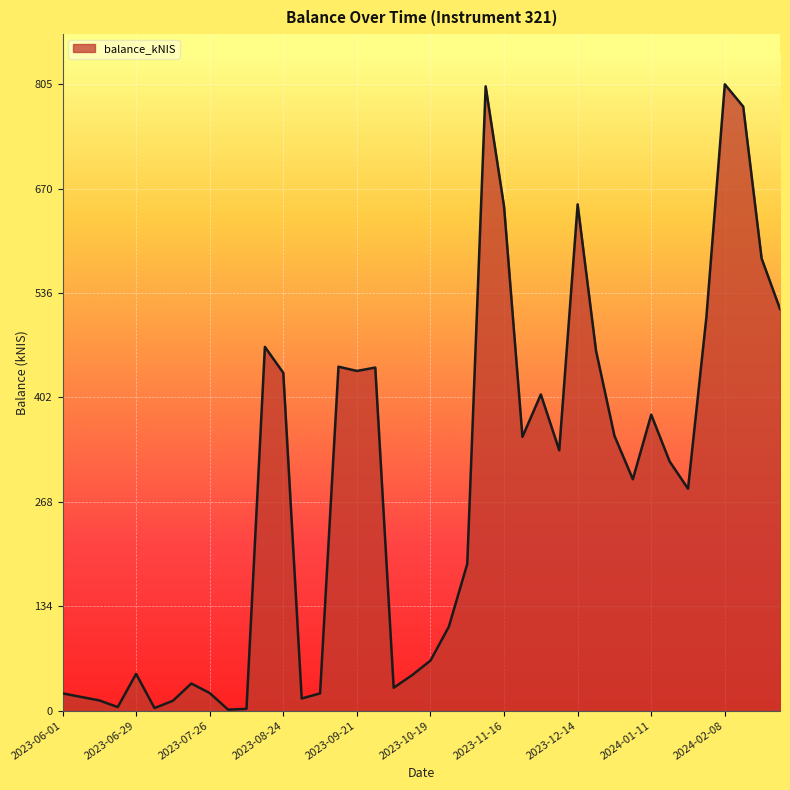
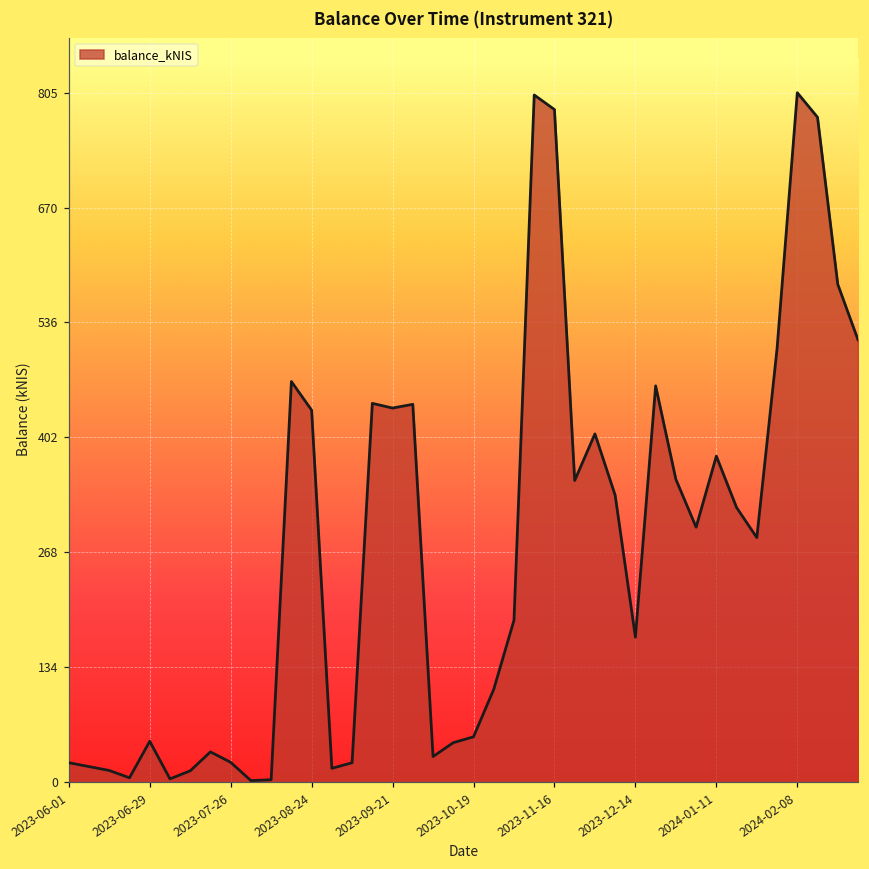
  {
    "2023-06-01": 20,
    "2023-06-29": 50,
    "2023-07-26": 20,
    "2023-08-24": 430,
    "2023-09-21": 440,
-   "2023-10-19": 60,
-   "2023-11-16": 650,
-   "2023-12-14": 650,
+   "2023-10-19": 50,
+   "2023-11-16": 780,
+   "2023-12-14": 170,
    "2024-01-11": 380,
    "2024-02-08": 800
  }
